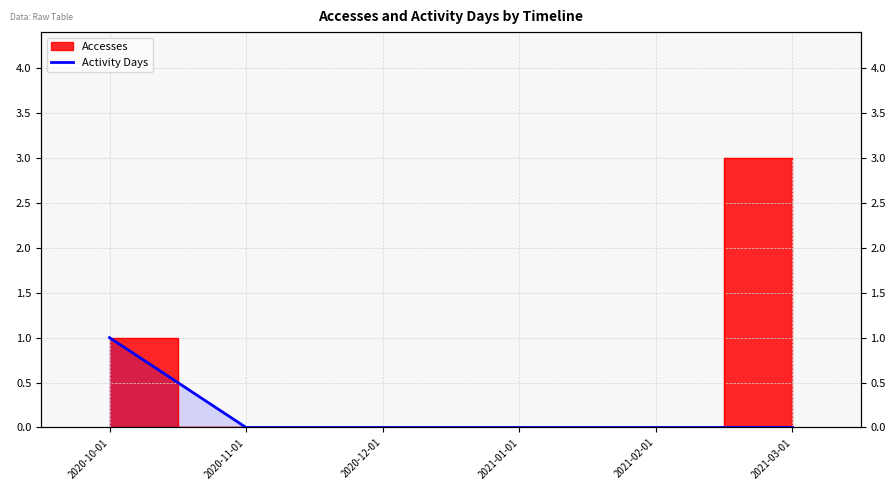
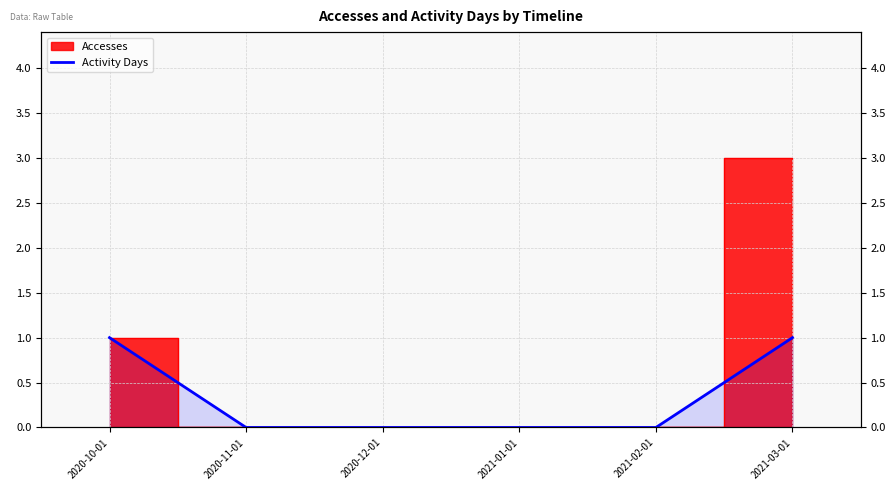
  {
    "Activity Days": {
-     "2021-03-01": 0
+     "2021-03-01": 1
    }
  }
